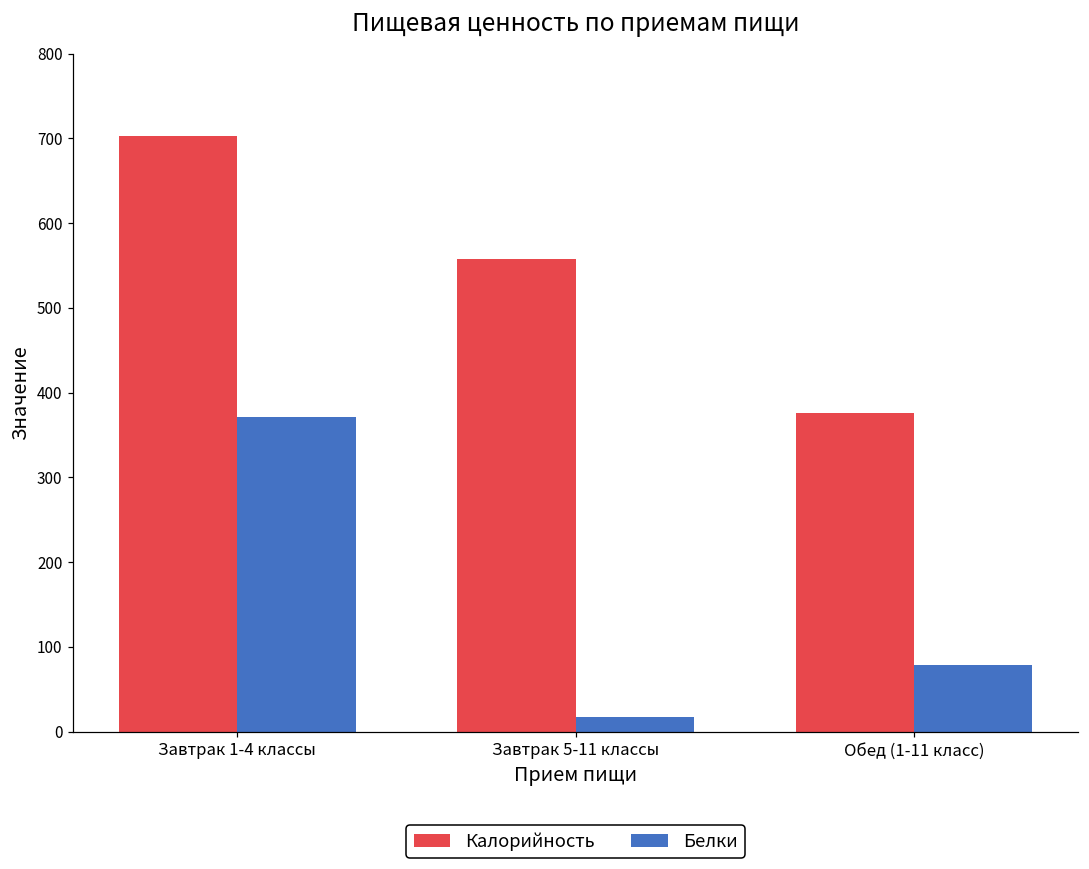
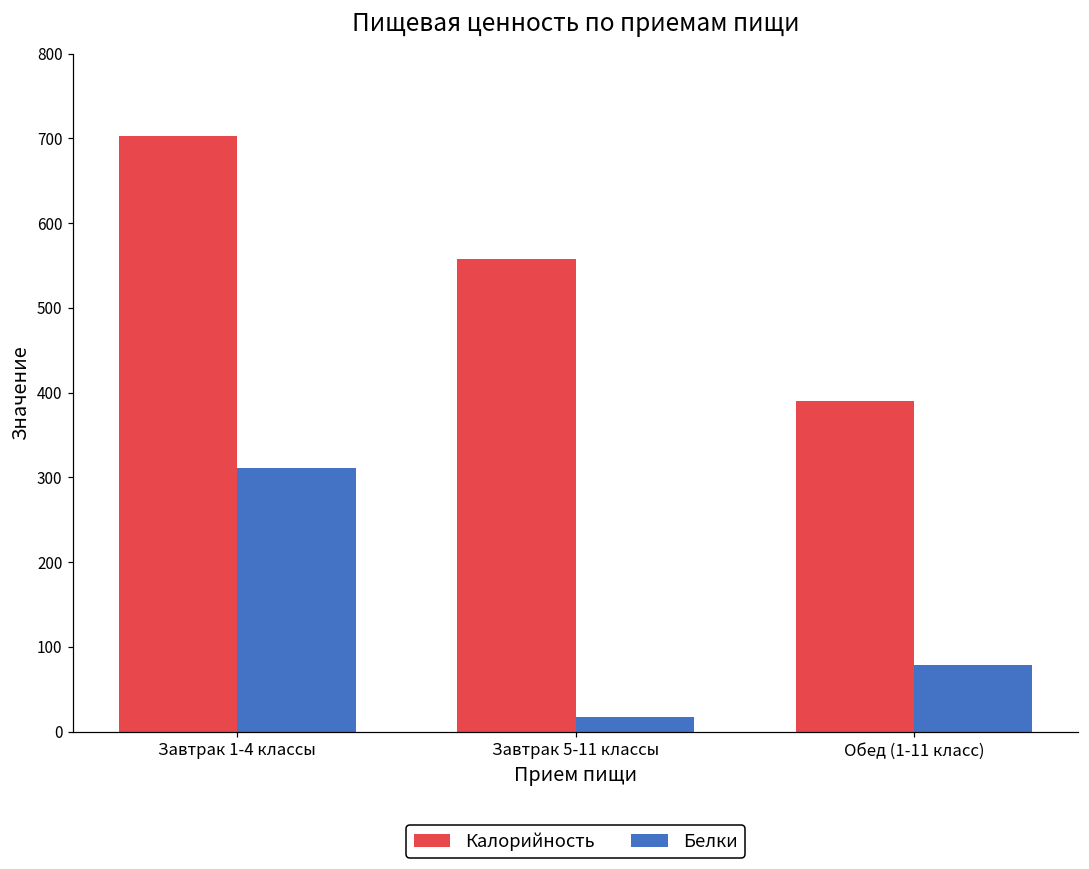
  {
    "Калорийность": {
      "Завтрак 1-4 классы": 700,
      "Завтрак 5-11 классы": 560,
-     "Обед (1-11 класс)": 380
+     "Обед (1-11 класс)": 390
    },
    "Белки": {
-     "Завтрак 1-4 классы": 370,
+     "Завтрак 1-4 классы": 310,
      "Завтрак 5-11 классы": 20,
      "Обед (1-11 класс)": 80
    }
  }
